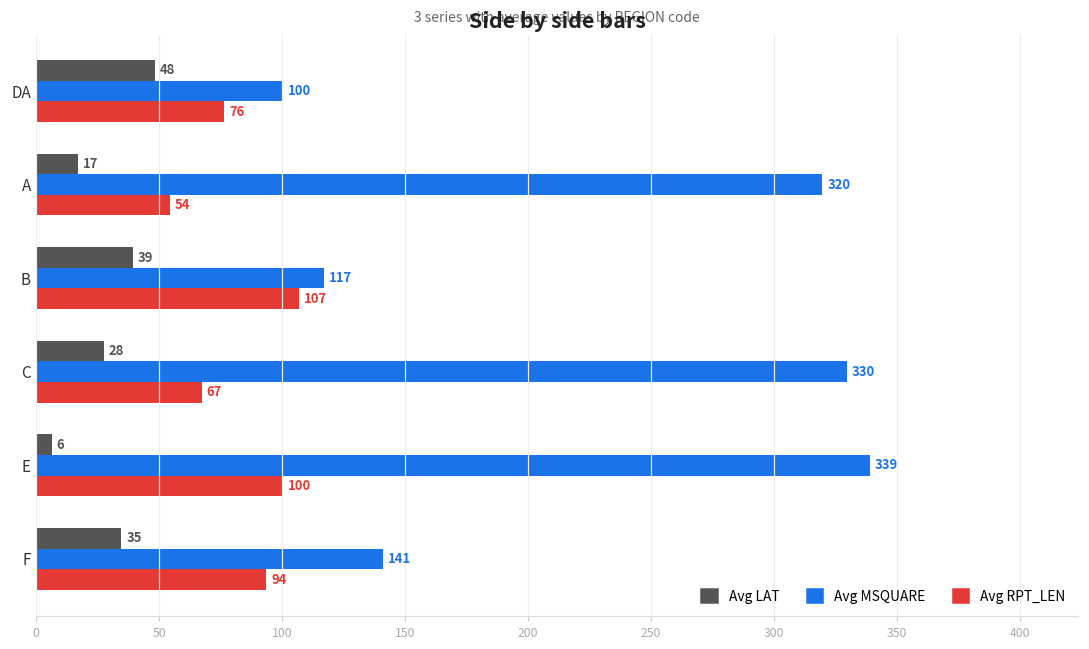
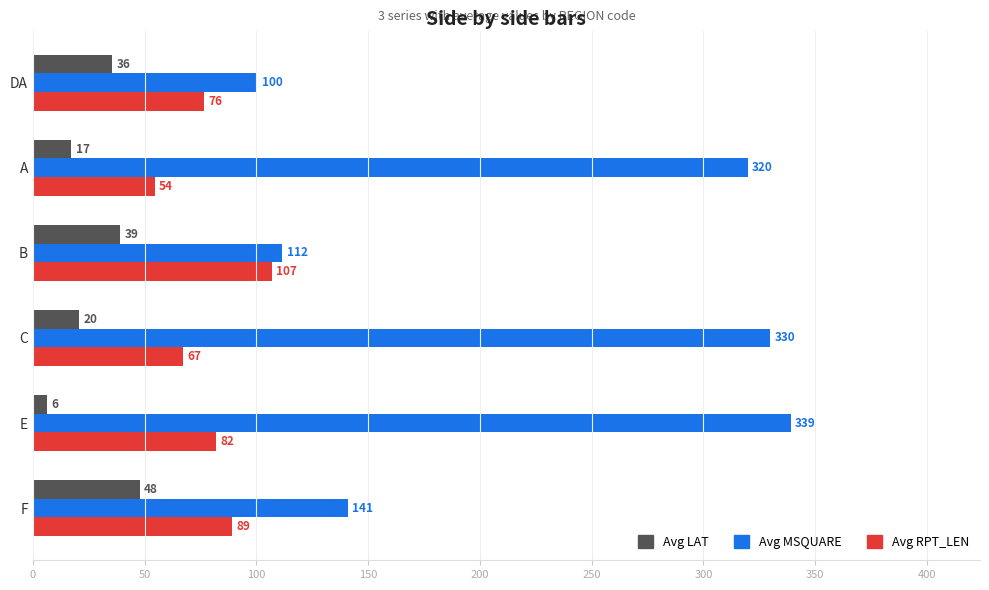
  {
    "Avg LAT": {
-     "DA": 48,
+     "DA": 36,
      "A": 17,
      "B": 39,
-     "C": 28,
+     "C": 20,
      "E": 6,
-     "F": 35
+     "F": 48
    },
    "Avg MSQUARE": {
      "DA": 100,
      "A": 320,
-     "B": 117,
+     "B": 112,
      "C": 330,
      "E": 339,
      "F": 141
    },
    "Avg RPT_LEN": {
      "DA": 76,
      "A": 54,
      "B": 107,
      "C": 67,
-     "E": 100,
-     "F": 94
+     "E": 82,
+     "F": 89
    }
  }
